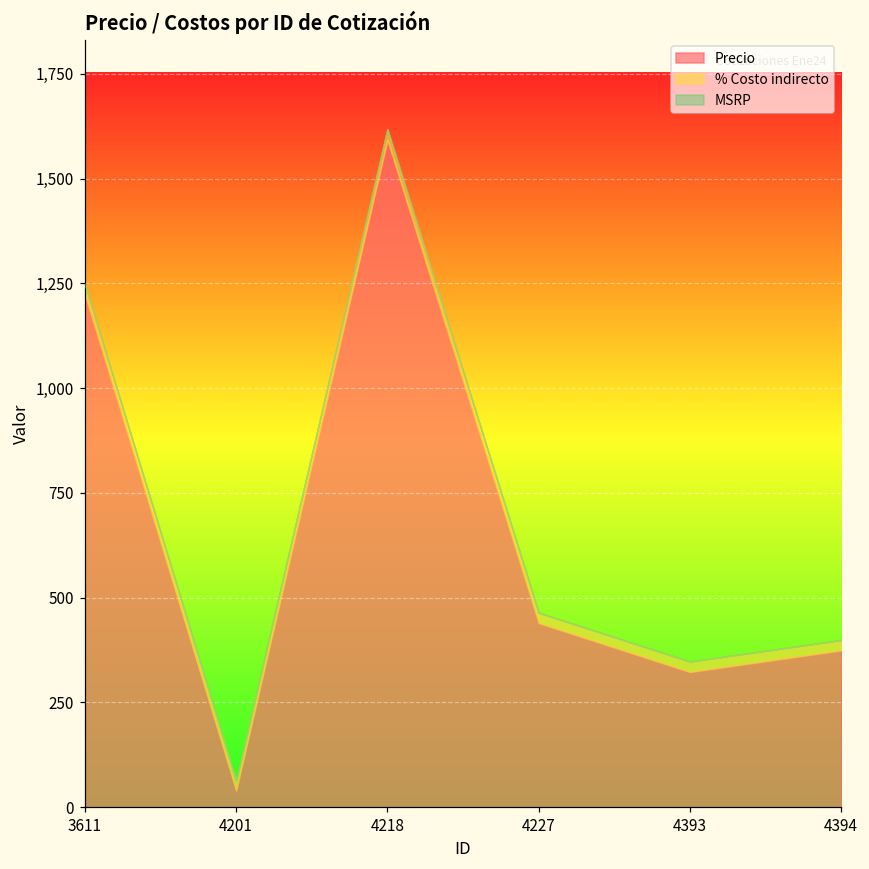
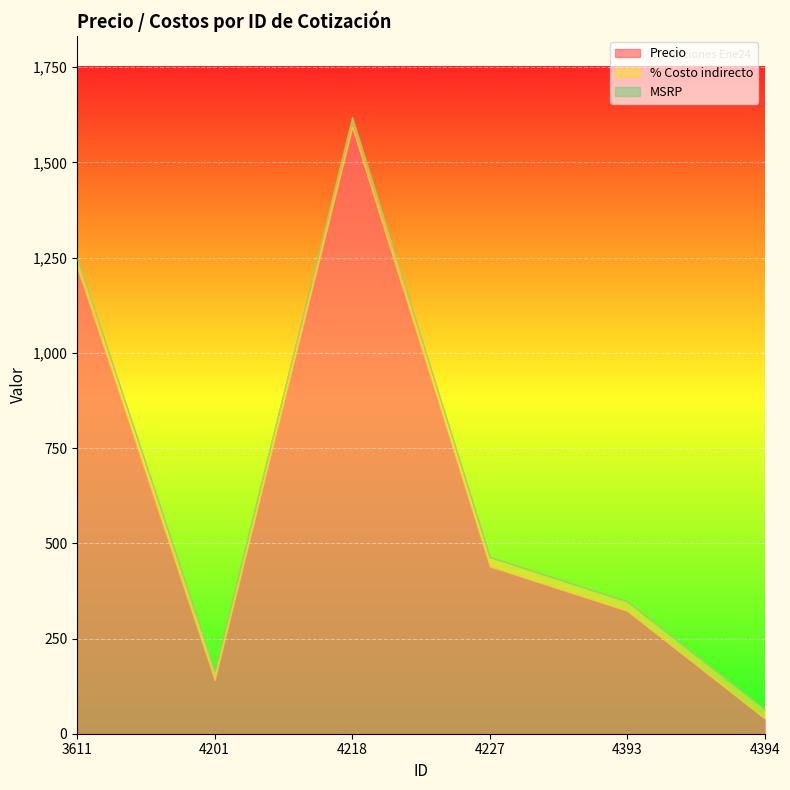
  {
    "Precio": {
      "3611": "1,220",
-     "4201": "40",
+     "4201": "140",
      "4218": "1,590",
      "4227": "440",
      "4393": "320",
-     "4394": "370"
+     "4394": "40"
    }
  }
